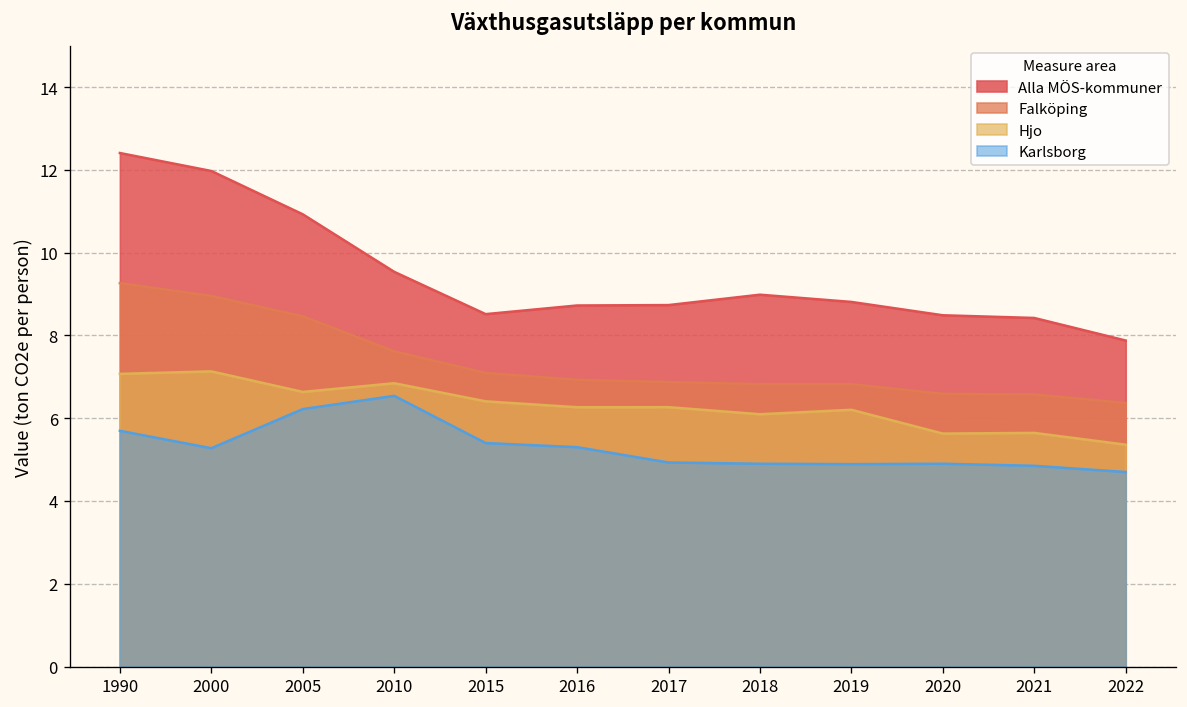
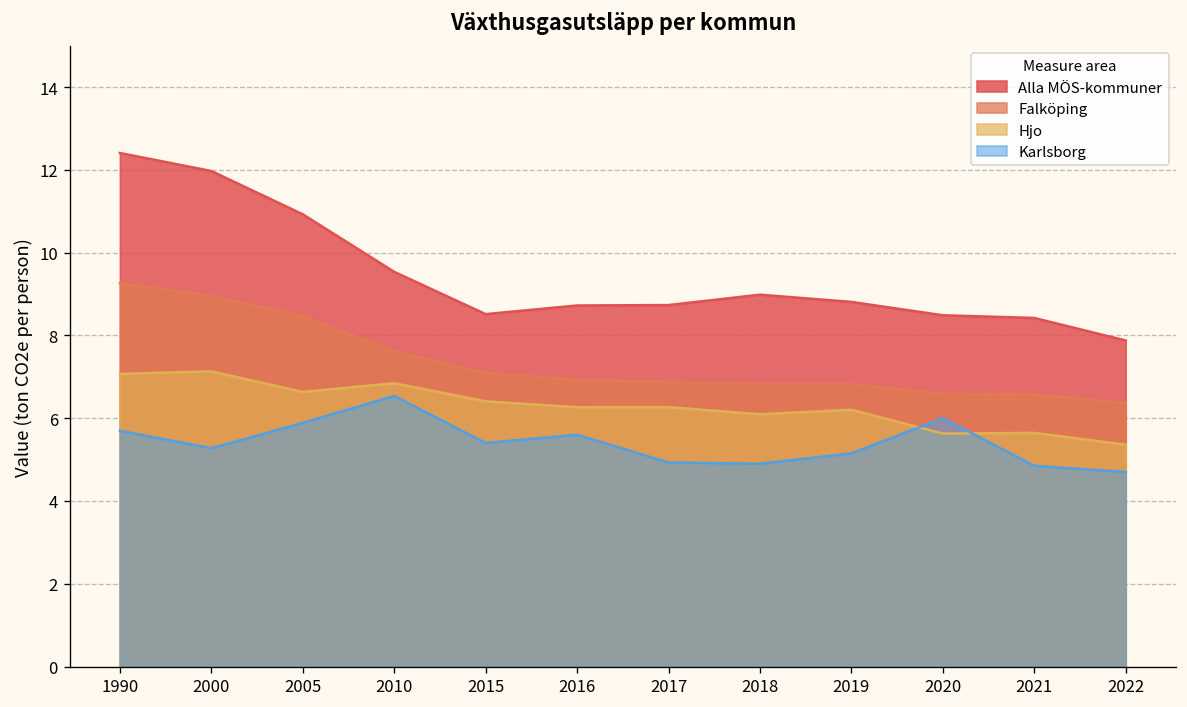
  {
    "Karlsborg": {
      "1990": 5.7,
      "2000": 5.3,
-     "2005": 6.2,
+     "2005": 5.9,
      "2010": 6.5,
      "2015": 5.4,
-     "2016": 5.3,
+     "2016": 5.6,
      "2017": 4.9,
      "2018": 4.9,
-     "2019": 4.9,
-     "2020": 4.9,
+     "2019": 5.2,
+     "2020": 6.0,
      "2021": 4.9,
      "2022": 4.7
    }
  }
